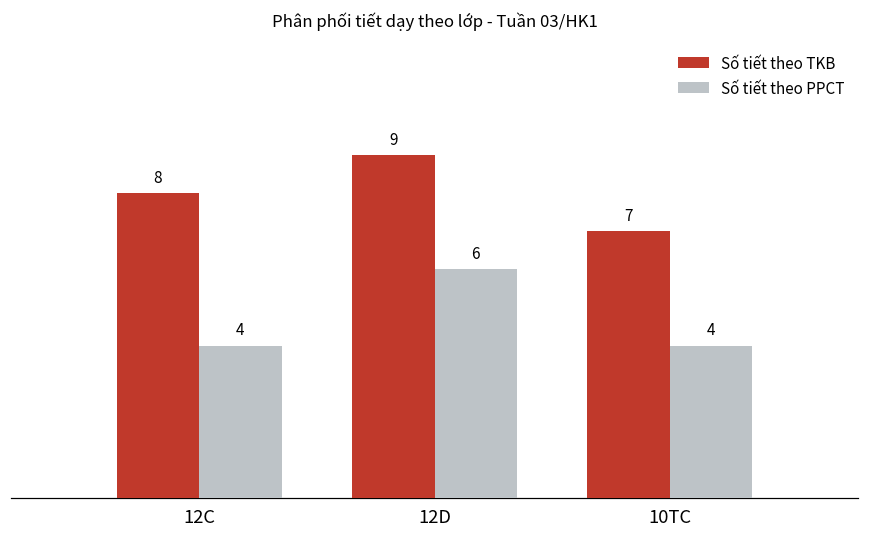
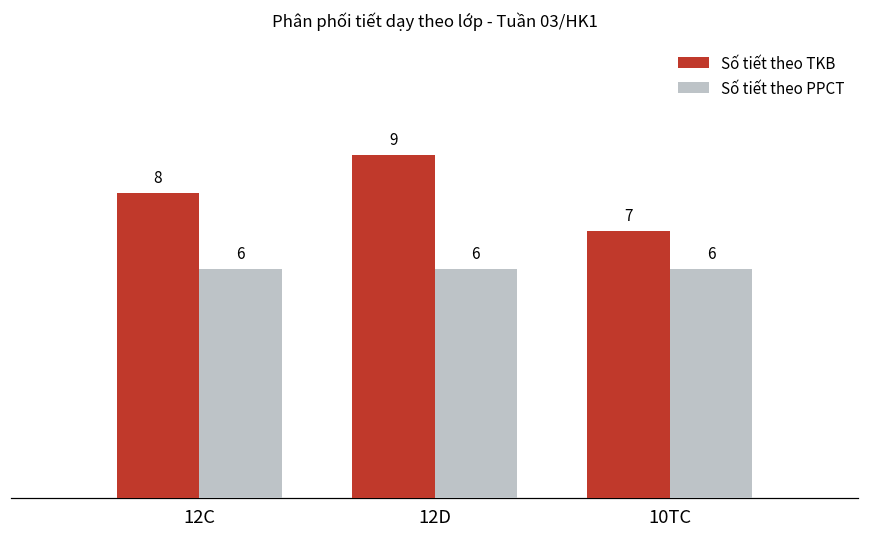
  {
    "Số tiết theo TKB": {
      "12C": 8,
      "12D": 9,
      "10TC": 7
    },
    "Số tiết theo PPCT": {
-     "12C": 4,
+     "12C": 6,
      "12D": 6,
-     "10TC": 4
+     "10TC": 6
    }
  }
